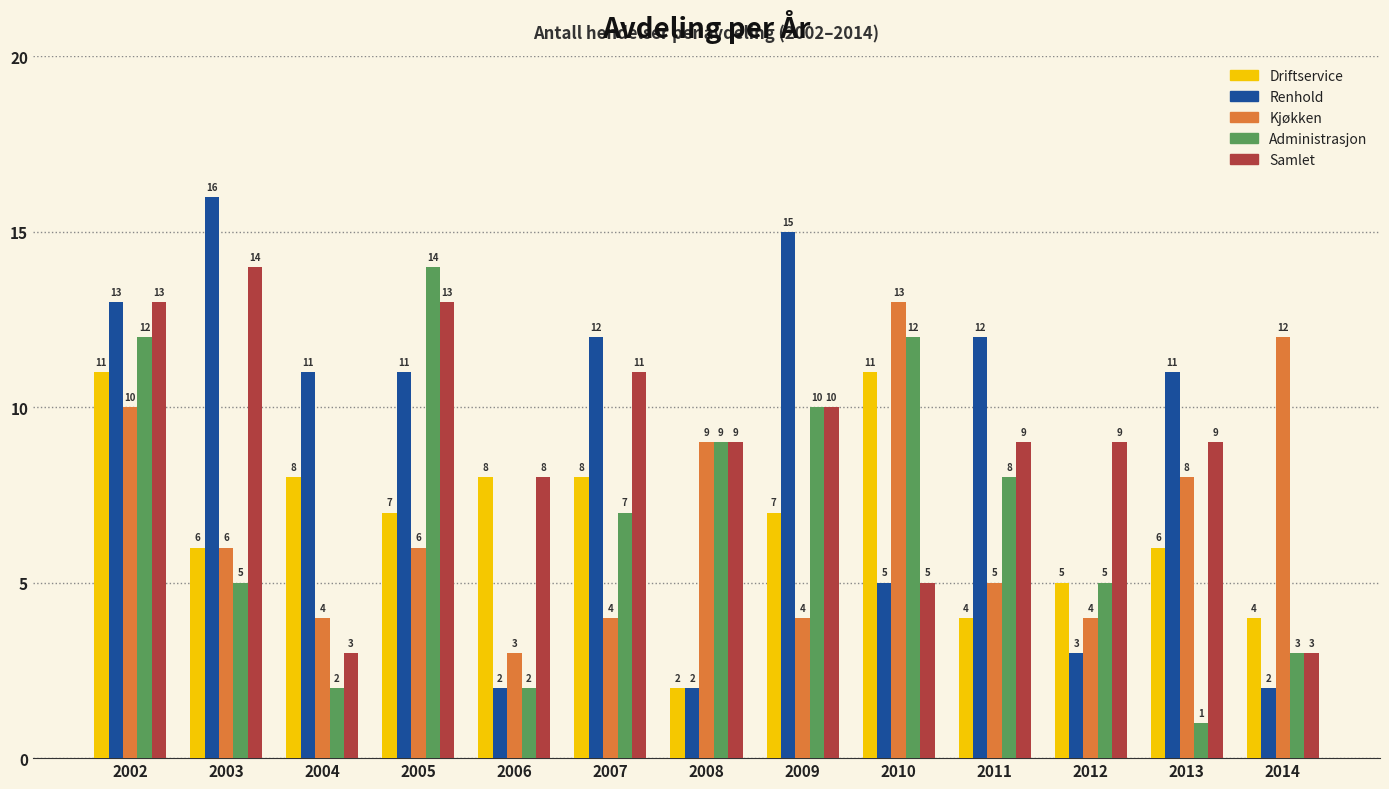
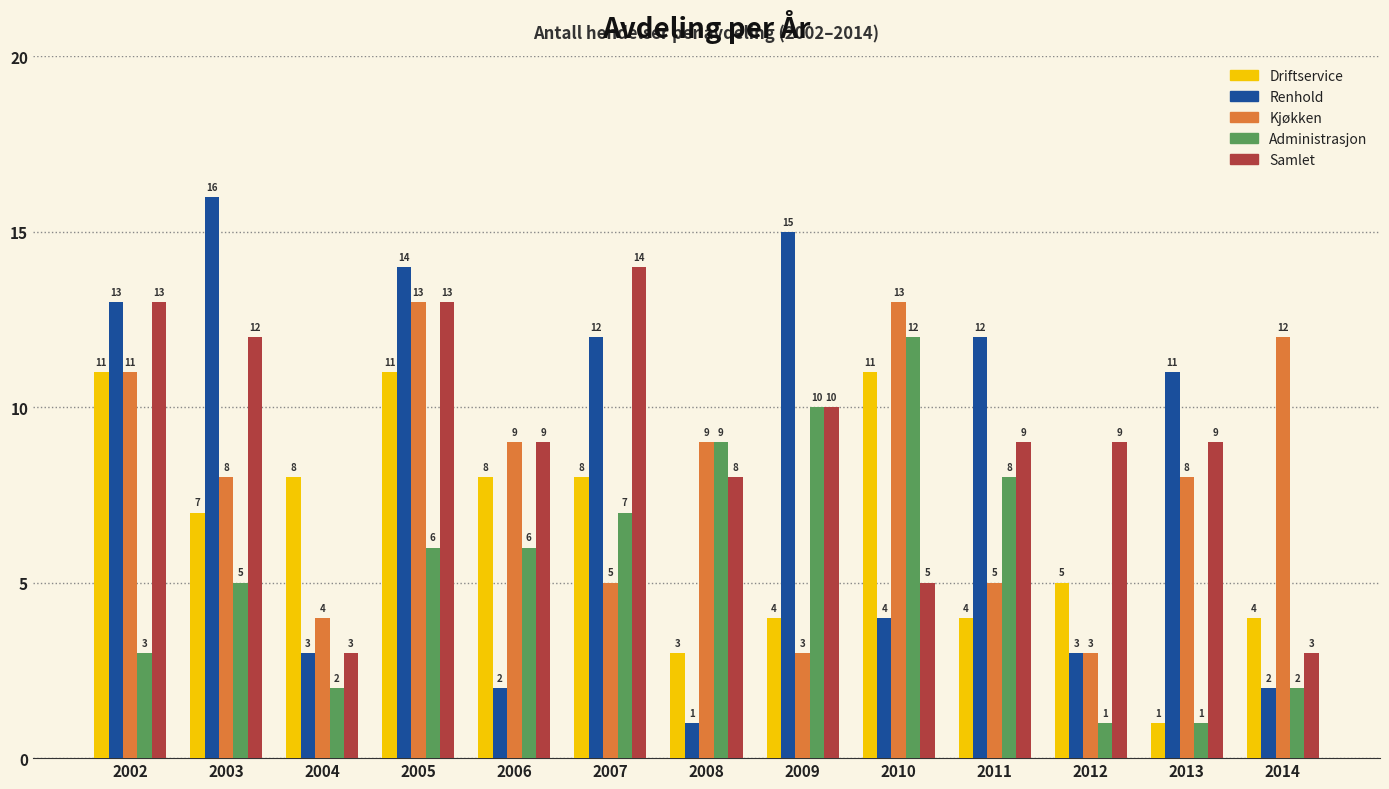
  {
    "Driftservice": {
      "2002": 11,
-     "2003": 6,
+     "2003": 7,
      "2004": 8,
-     "2005": 7,
+     "2005": 11,
      "2006": 8,
      "2007": 8,
-     "2008": 2,
-     "2009": 7,
+     "2008": 3,
+     "2009": 4,
      "2010": 11,
      "2011": 4,
      "2012": 5,
-     "2013": 6,
+     "2013": 1,
      "2014": 4
    },
    "Renhold": {
      "2002": 13,
      "2003": 16,
-     "2004": 11,
-     "2005": 11,
+     "2004": 3,
+     "2005": 14,
      "2006": 2,
      "2007": 12,
-     "2008": 2,
+     "2008": 1,
      "2009": 15,
-     "2010": 5,
+     "2010": 4,
      "2011": 12,
      "2012": 3,
      "2013": 11,
      "2014": 2
    },
    "Kjøkken": {
-     "2002": 10,
-     "2003": 6,
+     "2002": 11,
+     "2003": 8,
      "2004": 4,
-     "2005": 6,
-     "2006": 3,
-     "2007": 4,
+     "2005": 13,
+     "2006": 9,
+     "2007": 5,
      "2008": 9,
-     "2009": 4,
+     "2009": 3,
      "2010": 13,
      "2011": 5,
-     "2012": 4,
+     "2012": 3,
      "2013": 8,
      "2014": 12
    },
    "Administrasjon": {
-     "2002": 12,
+     "2002": 3,
      "2003": 5,
      "2004": 2,
-     "2005": 14,
-     "2006": 2,
+     "2005": 6,
+     "2006": 6,
      "2007": 7,
      "2008": 9,
      "2009": 10,
      "2010": 12,
      "2011": 8,
-     "2012": 5,
+     "2012": 1,
      "2013": 1,
-     "2014": 3
+     "2014": 2
    },
    "Samlet": {
      "2002": 13,
-     "2003": 14,
+     "2003": 12,
      "2004": 3,
      "2005": 13,
-     "2006": 8,
-     "2007": 11,
-     "2008": 9,
+     "2006": 9,
+     "2007": 14,
+     "2008": 8,
      "2009": 10,
      "2010": 5,
      "2011": 9,
      "2012": 9,
      "2013": 9,
      "2014": 3
    }
  }
